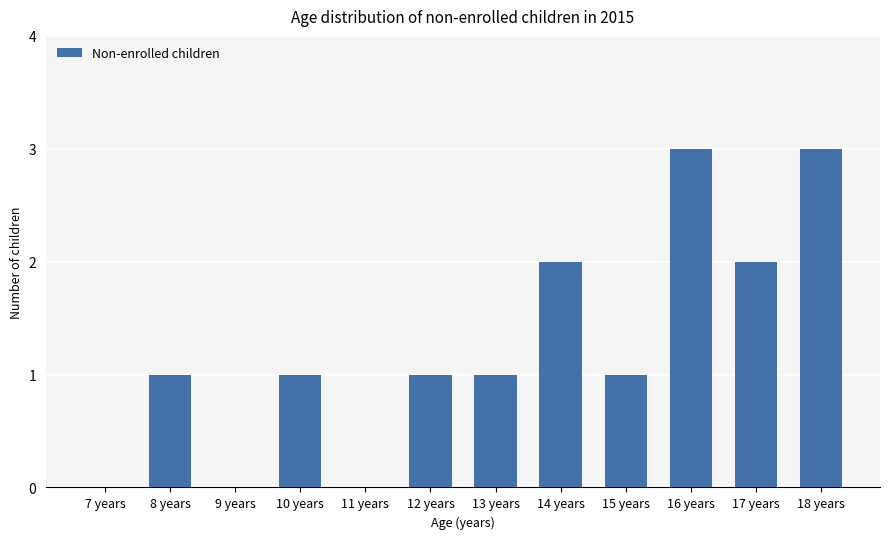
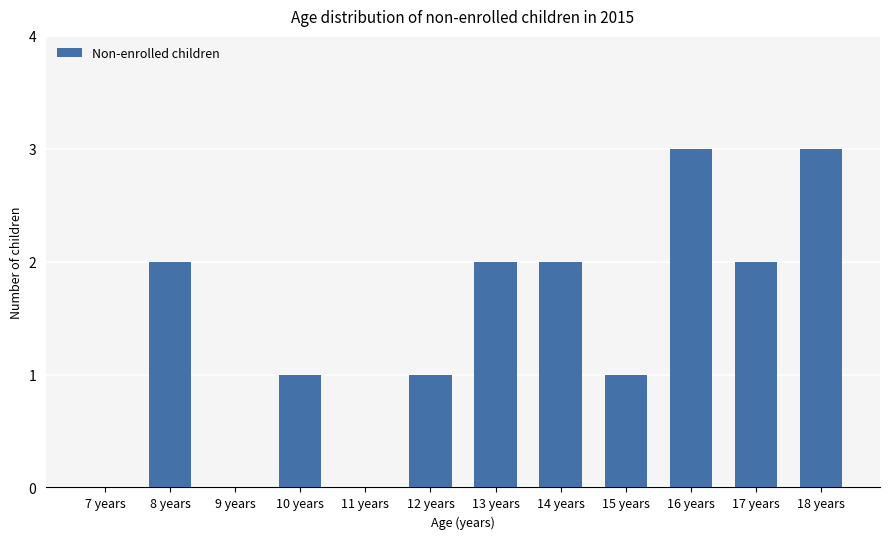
  {
    "7 years": 0,
-   "8 years": 1,
+   "8 years": 2,
    "9 years": 0,
    "10 years": 1,
    "11 years": 0,
    "12 years": 1,
-   "13 years": 1,
+   "13 years": 2,
    "14 years": 2,
    "15 years": 1,
    "16 years": 3,
    "17 years": 2,
    "18 years": 3
  }
